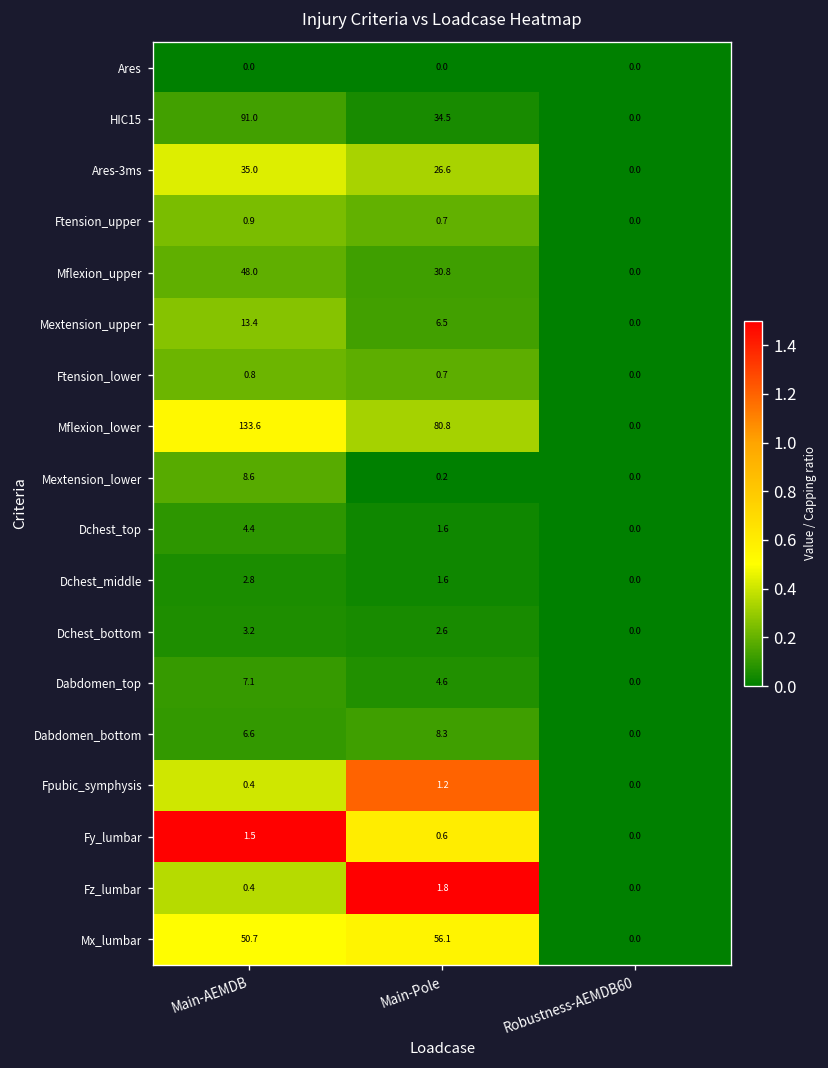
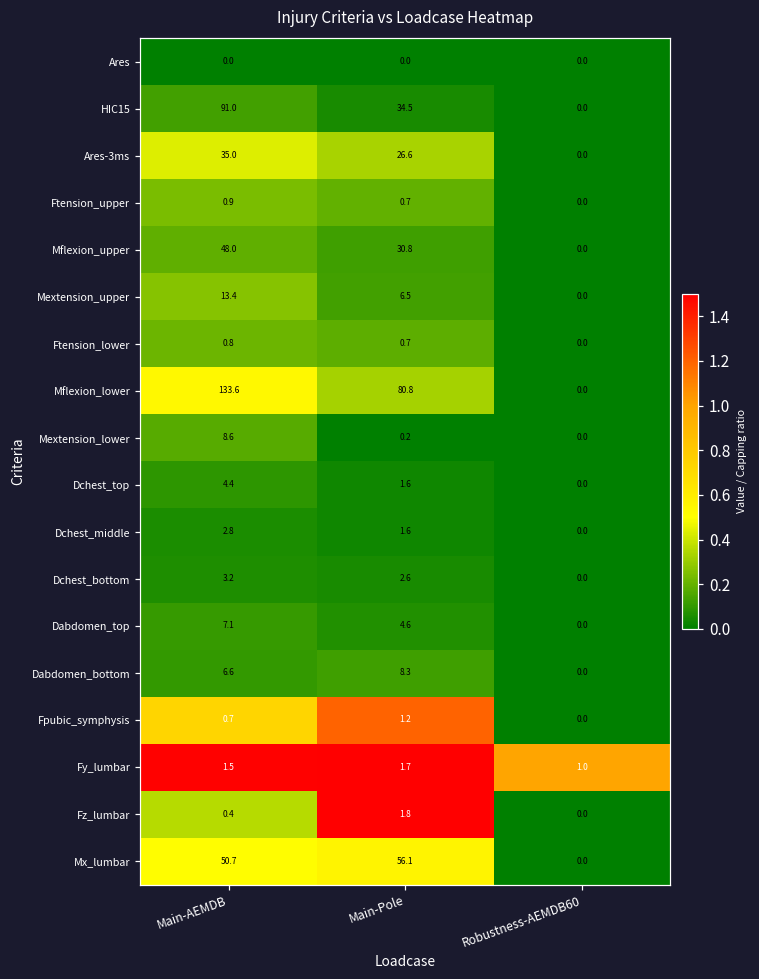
  {
    "Ares": {
      "Main-AEMDB": 0.0,
      "Main-Pole": 0.0,
      "Robustness-AEMDB60": 0.0
    },
    "HIC15": {
      "Main-AEMDB": 91.0,
      "Main-Pole": 34.5,
      "Robustness-AEMDB60": 0.0
    },
    "Ares-3ms": {
      "Main-AEMDB": 35.0,
      "Main-Pole": 26.6,
      "Robustness-AEMDB60": 0.0
    },
    "Ftension_upper": {
      "Main-AEMDB": 0.9,
      "Main-Pole": 0.7,
      "Robustness-AEMDB60": 0.0
    },
    "Mflexion_upper": {
      "Main-AEMDB": 48.0,
      "Main-Pole": 30.8,
      "Robustness-AEMDB60": 0.0
    },
    "Mextension_upper": {
      "Main-AEMDB": 13.4,
      "Main-Pole": 6.5,
      "Robustness-AEMDB60": 0.0
    },
    "Ftension_lower": {
      "Main-AEMDB": 0.8,
      "Main-Pole": 0.7,
      "Robustness-AEMDB60": 0.0
    },
    "Mflexion_lower": {
      "Main-AEMDB": 133.6,
      "Main-Pole": 80.8,
      "Robustness-AEMDB60": 0.0
    },
    "Mextension_lower": {
      "Main-AEMDB": 8.6,
      "Main-Pole": 0.2,
      "Robustness-AEMDB60": 0.0
    },
    "Dchest_top": {
      "Main-AEMDB": 4.4,
      "Main-Pole": 1.6,
      "Robustness-AEMDB60": 0.0
    },
    "Dchest_middle": {
      "Main-AEMDB": 2.8,
      "Main-Pole": 1.6,
      "Robustness-AEMDB60": 0.0
    },
    "Dchest_bottom": {
      "Main-AEMDB": 3.2,
      "Main-Pole": 2.6,
      "Robustness-AEMDB60": 0.0
    },
    "Dabdomen_top": {
      "Main-AEMDB": 7.1,
      "Main-Pole": 4.6,
      "Robustness-AEMDB60": 0.0
    },
    "Dabdomen_bottom": {
      "Main-AEMDB": 6.6,
      "Main-Pole": 8.3,
      "Robustness-AEMDB60": 0.0
    },
    "Fpubic_symphysis": {
-     "Main-AEMDB": 0.4,
+     "Main-AEMDB": 0.7,
      "Main-Pole": 1.2,
      "Robustness-AEMDB60": 0.0
    },
    "Fy_lumbar": {
      "Main-AEMDB": 1.5,
-     "Main-Pole": 0.6,
-     "Robustness-AEMDB60": 0.0
+     "Main-Pole": 1.7,
+     "Robustness-AEMDB60": 1.0
    },
    "Fz_lumbar": {
      "Main-AEMDB": 0.4,
      "Main-Pole": 1.8,
      "Robustness-AEMDB60": 0.0
    },
    "Mx_lumbar": {
      "Main-AEMDB": 50.7,
      "Main-Pole": 56.1,
      "Robustness-AEMDB60": 0.0
    }
  }
